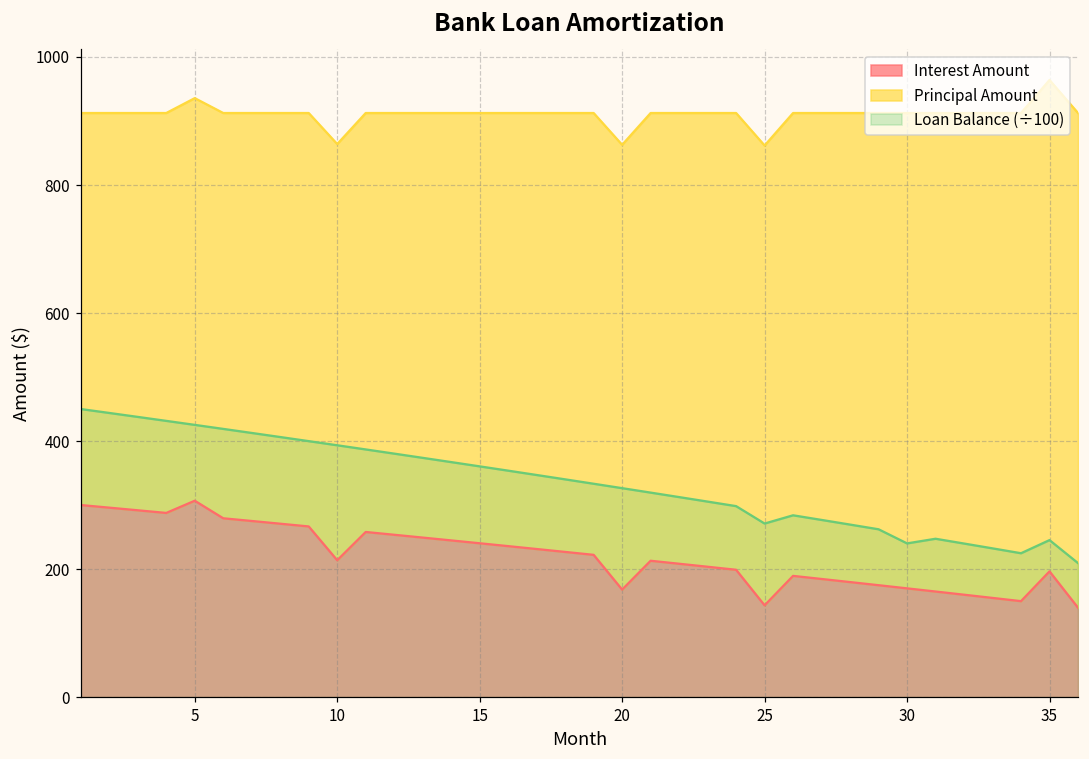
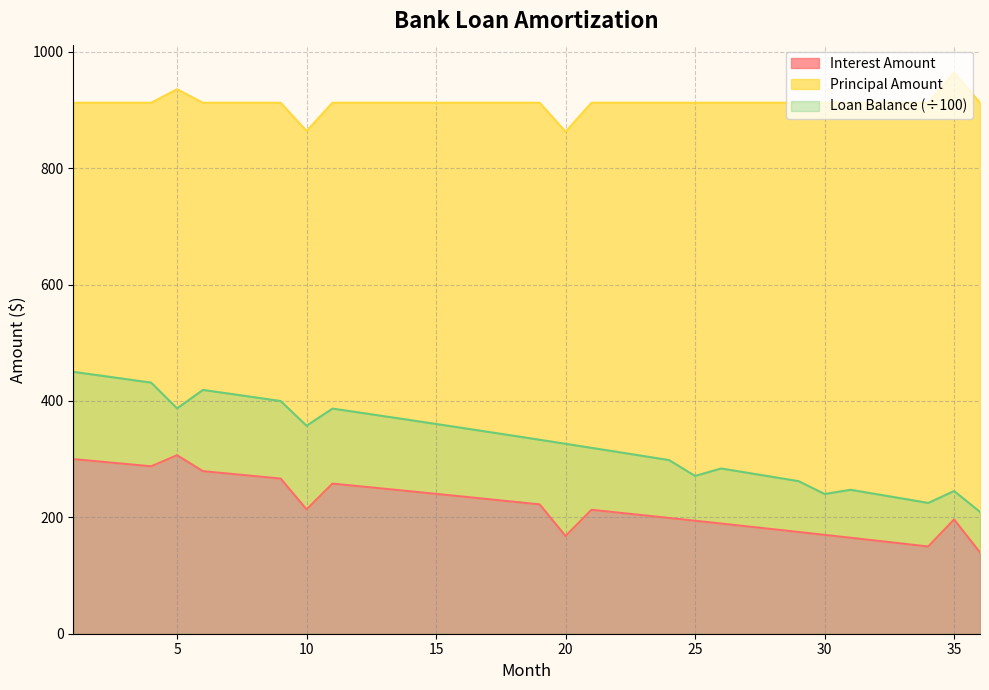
  {
    "Interest Amount": {
      "5": 310,
      "10": 210,
      "15": 240,
      "20": 170,
-     "25": 140,
+     "25": 190,
      "30": 170,
      "35": 200
    },
    "Principal Amount": {
      "5": 630,
      "10": 650,
      "15": 670,
      "20": 690,
      "25": 720
    },
    "Loan Balance (÷100)": {
-     "5": 430,
-     "10": 390,
+     "5": 390,
+     "10": 360,
      "15": 360,
      "20": 330,
      "25": 270,
      "30": 240,
      "35": 250
    }
  }
